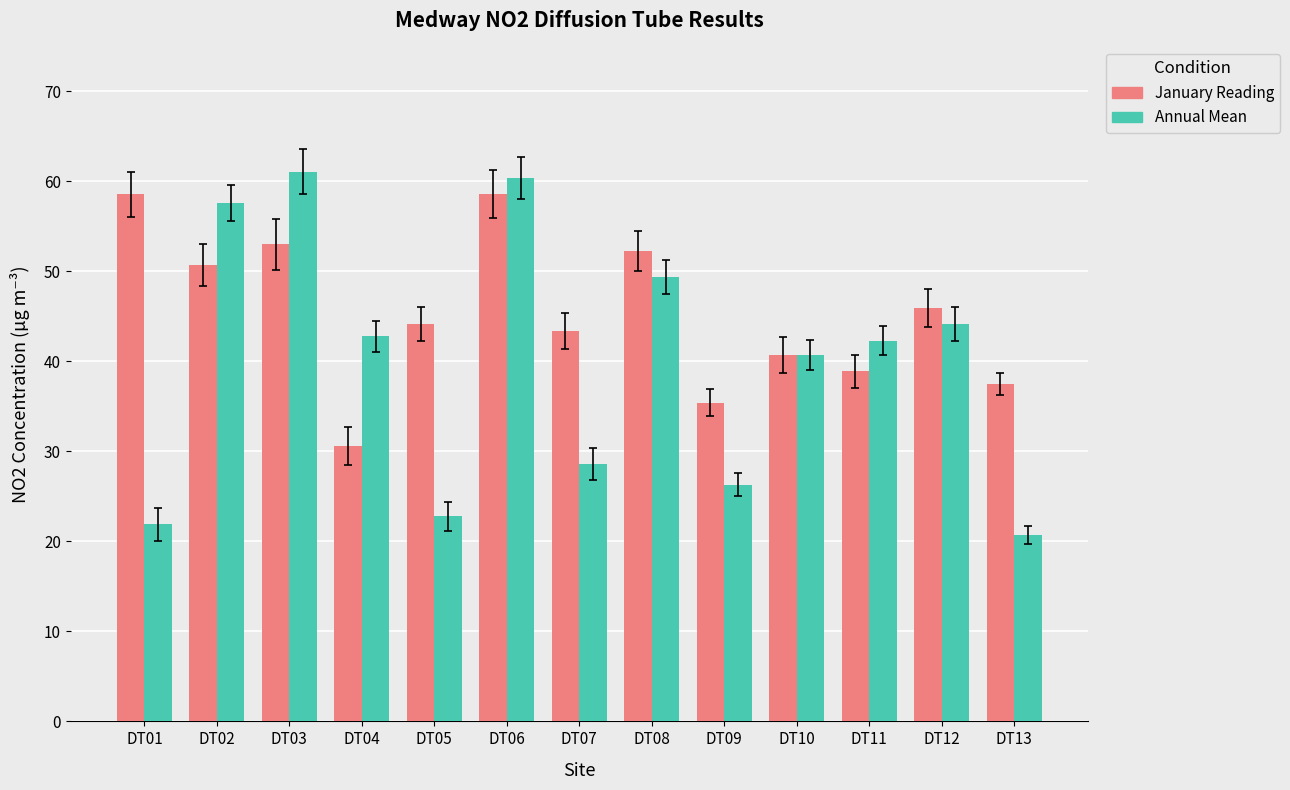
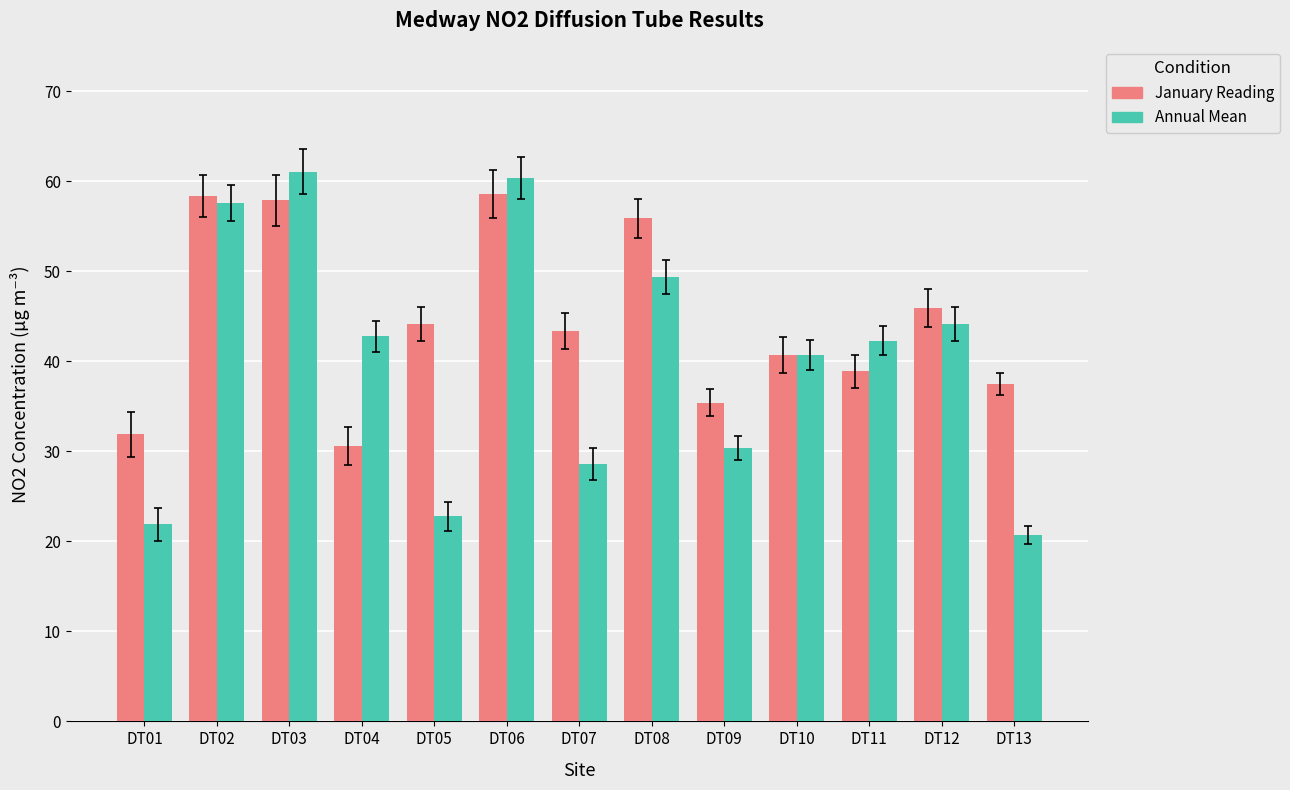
  {
    "January Reading": {
-     "DT01": 59,
-     "DT02": 51,
-     "DT03": 53,
+     "DT01": 32,
+     "DT02": 58,
+     "DT03": 58,
      "DT04": 31,
      "DT05": 44,
      "DT06": 59,
      "DT07": 43,
-     "DT08": 52,
+     "DT08": 56,
      "DT09": 35,
      "DT10": 41,
      "DT11": 39,
      "DT12": 46,
      "DT13": 38
    },
    "Annual Mean": {
      "DT01": 22,
      "DT02": 58,
      "DT03": 61,
      "DT04": 43,
      "DT05": 23,
      "DT06": 60,
      "DT07": 29,
      "DT08": 49,
-     "DT09": 26,
+     "DT09": 30,
      "DT10": 41,
      "DT11": 42,
      "DT12": 44,
      "DT13": 21
    }
  }
